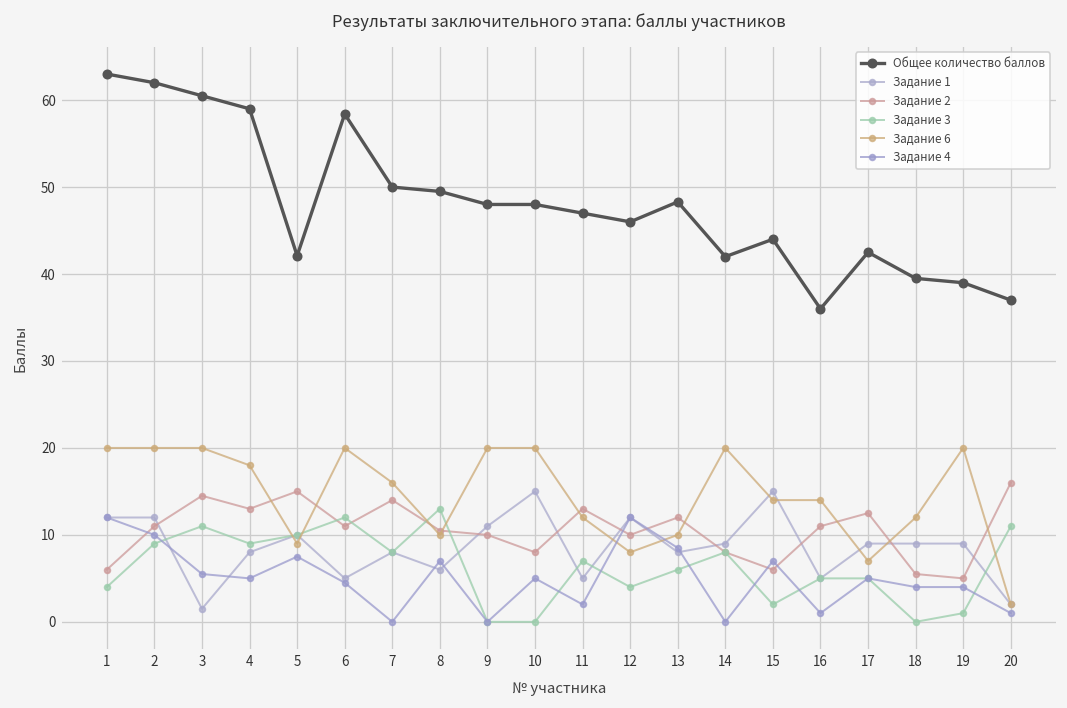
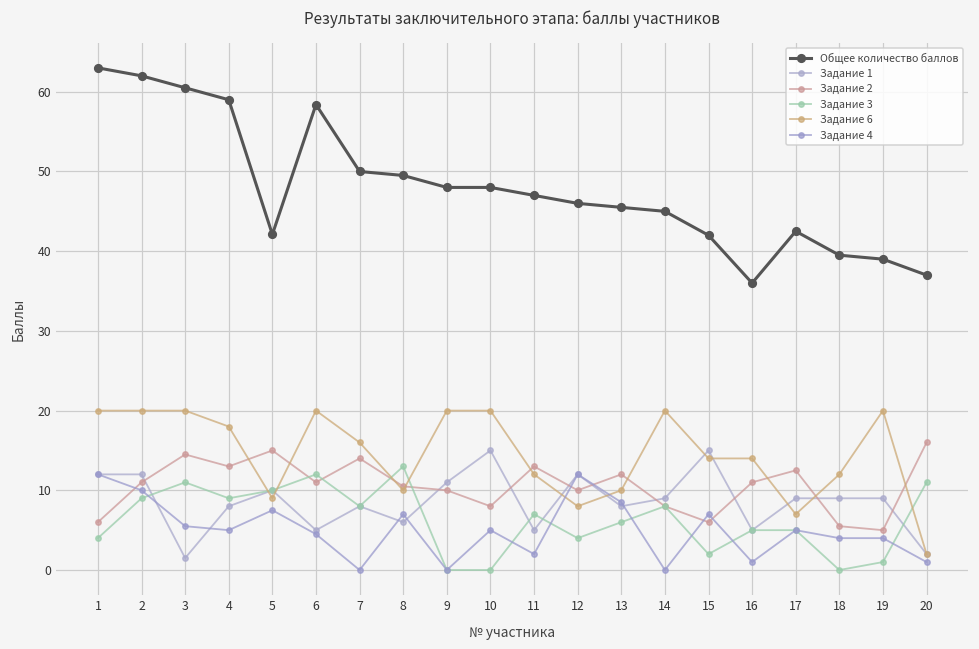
  {
    "Общее количество баллов": {
      "1": 63,
      "2": 62,
      "3": 61,
      "4": 59,
      "5": 42,
      "6": 58,
      "7": 50,
      "8": 50,
      "9": 48,
      "10": 48,
      "11": 47,
      "12": 46,
-     "13": 48,
-     "14": 42,
-     "15": 44,
+     "13": 46,
+     "14": 45,
+     "15": 42,
      "16": 36,
      "17": 43,
      "18": 40,
      "19": 39,
      "20": 37
    }
  }
